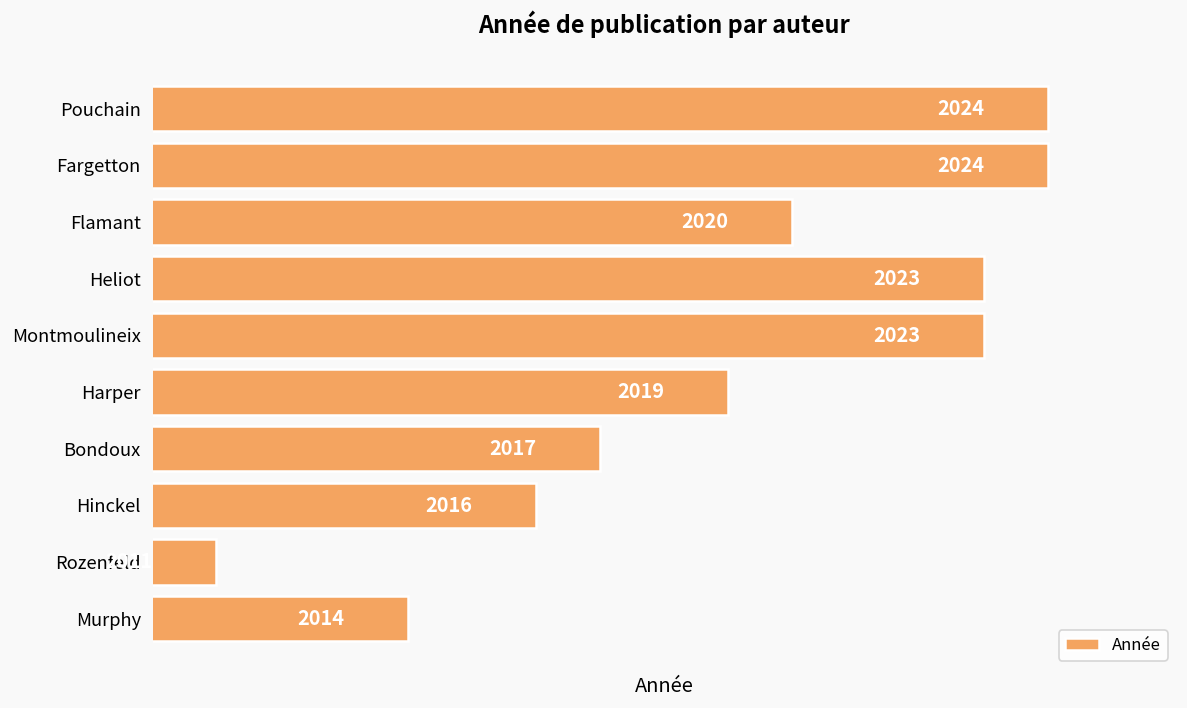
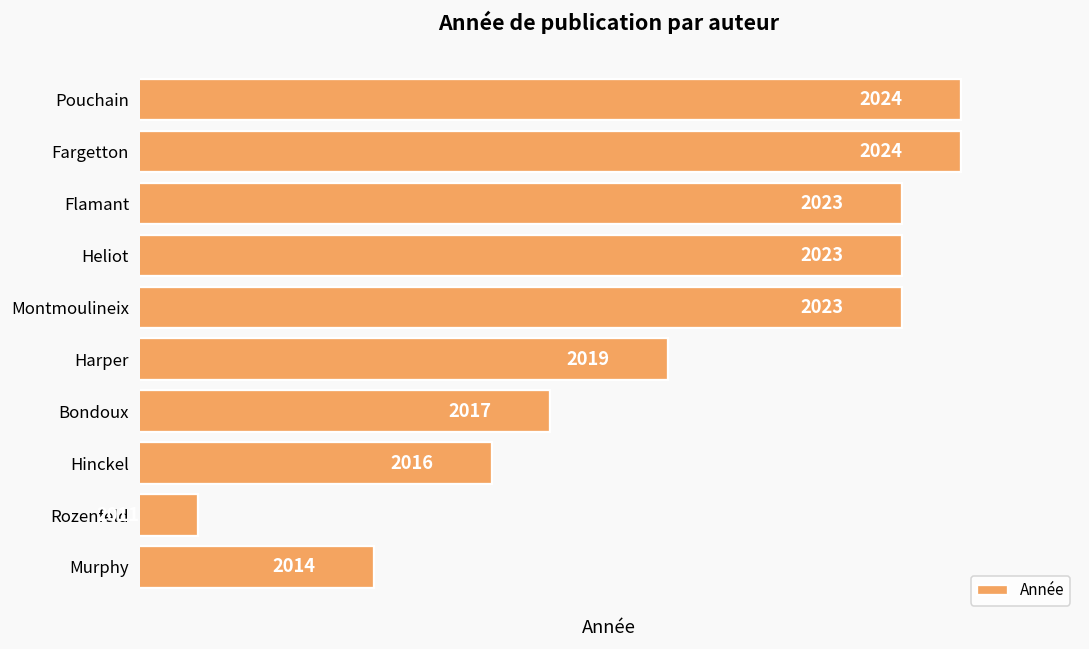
  {
    "Pouchain": 2024,
    "Fargetton": 2024,
-   "Flamant": 2020,
+   "Flamant": 2023,
    "Heliot": 2023,
    "Montmoulineix": 2023,
    "Harper": 2019,
    "Bondoux": 2017,
    "Hinckel": 2016,
    "Murphy": 2014
  }
